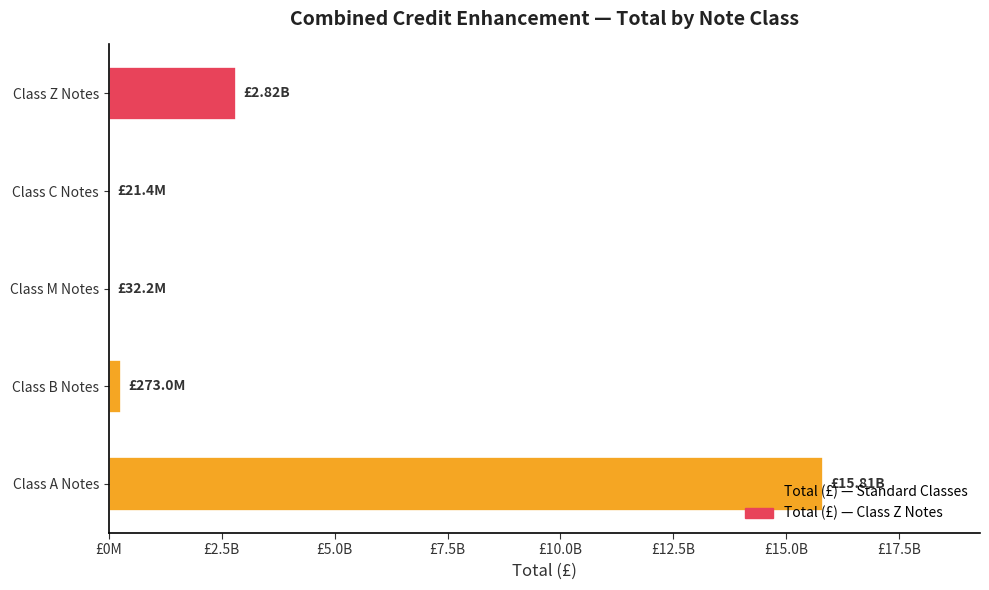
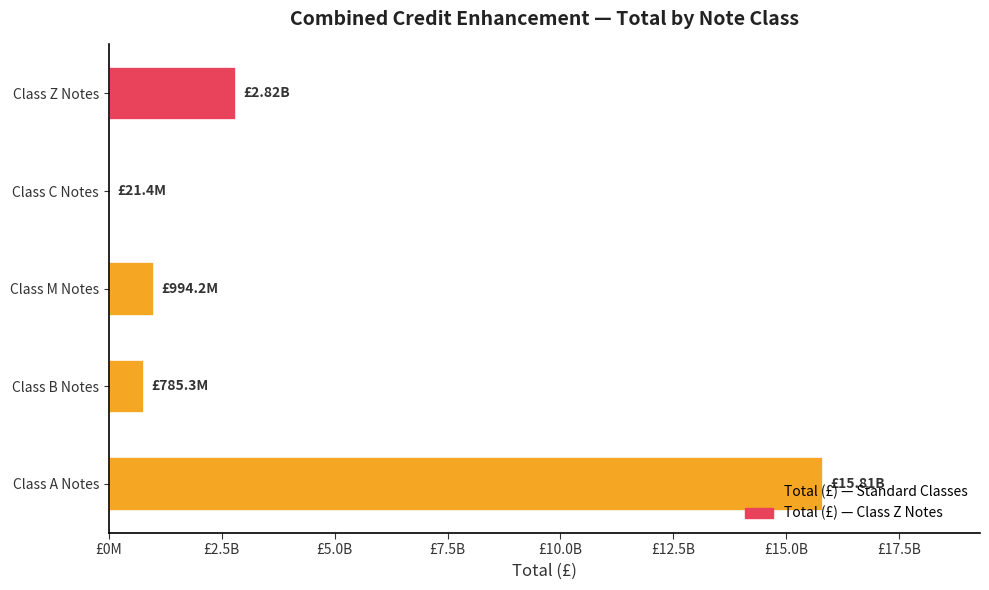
  {
    "Class Z Notes": "£2.82B",
    "Class C Notes": "£21.4M",
-   "Class M Notes": "£32.2M",
-   "Class B Notes": "£273.0M",
+   "Class M Notes": "£994.2M",
+   "Class B Notes": "£785.3M",
    "Class A Notes": "£15.81B"
  }
